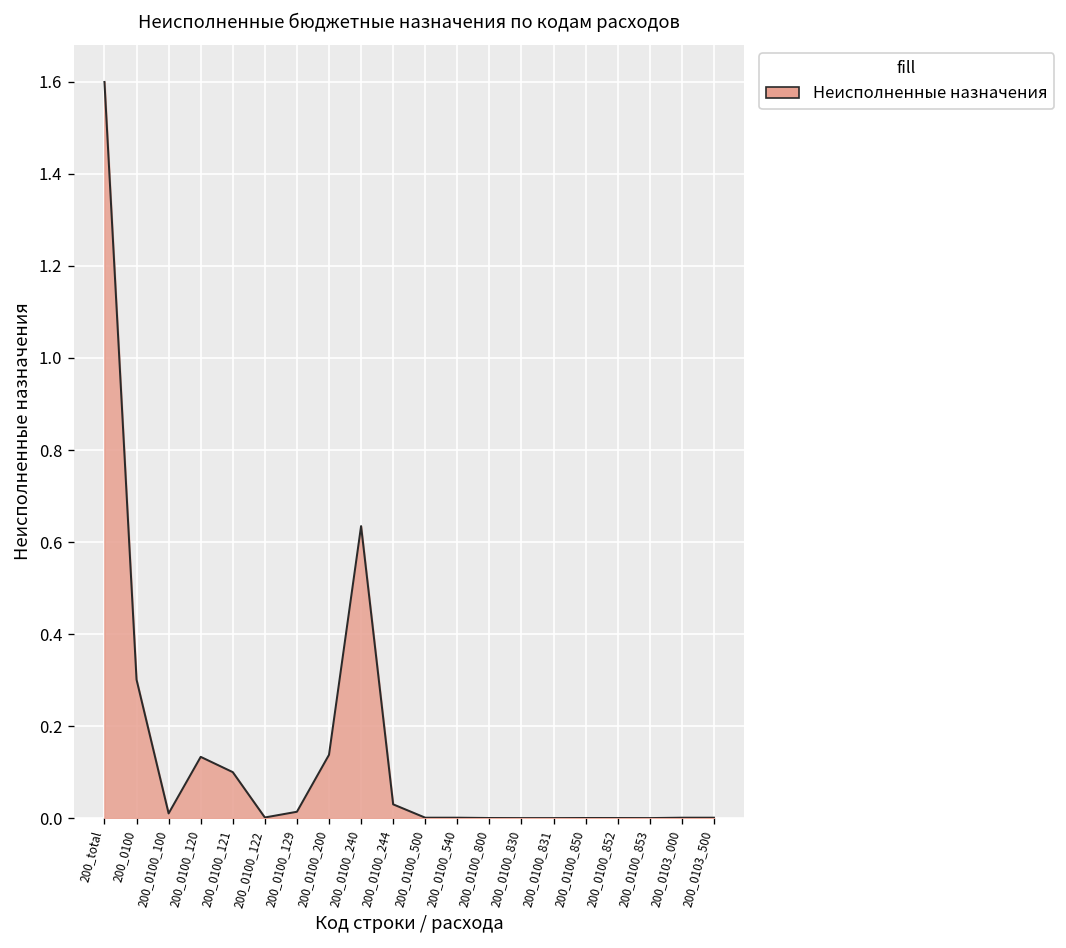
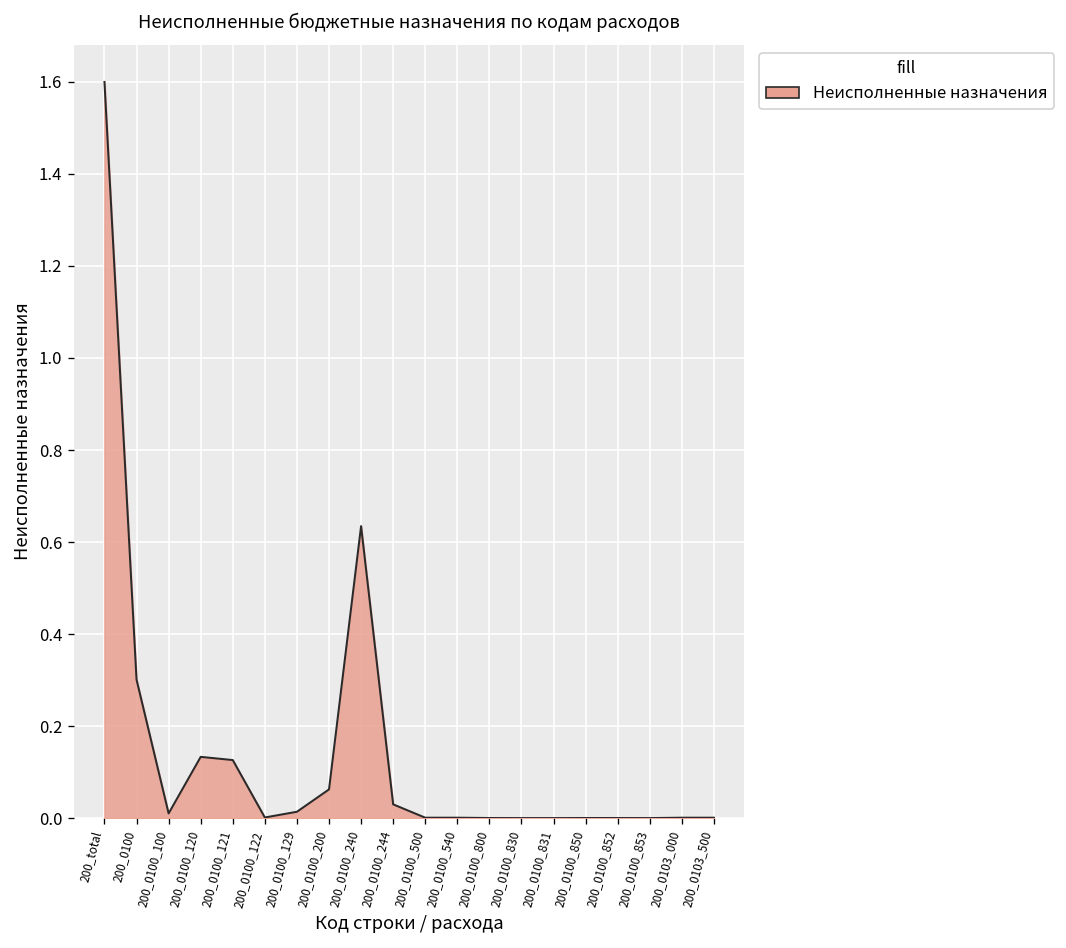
  {
    "200_total": 1.60,
    "200_0100": 0.30,
    "200_0100_100": 0.01,
    "200_0100_120": 0.13,
-   "200_0100_121": 0.10,
+   "200_0100_121": 0.13,
    "200_0100_122": 0.00,
    "200_0100_129": 0.01,
-   "200_0100_200": 0.14,
+   "200_0100_200": 0.06,
    "200_0100_240": 0.63,
    "200_0100_244": 0.03,
    "200_0100_500": 0.00,
    "200_0100_540": 0.00,
    "200_0100_800": 0.00,
    "200_0100_830": 0.00,
    "200_0100_831": 0.00,
    "200_0100_850": 0.00,
    "200_0100_852": 0.00,
    "200_0100_853": 0.00,
    "200_0103_000": 0.00,
    "200_0103_500": 0.00
  }
